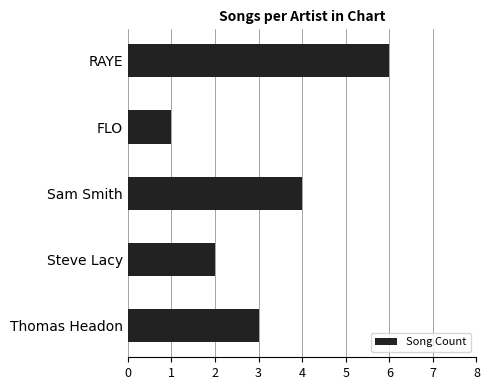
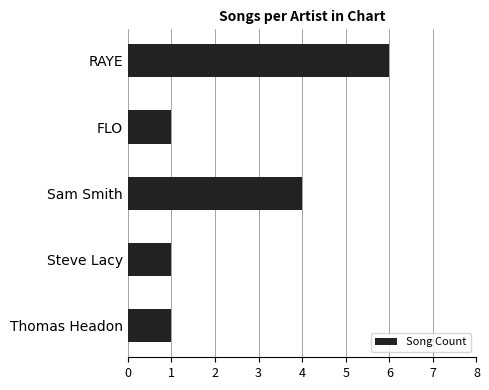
  {
    "RAYE": 6,
    "FLO": 1,
    "Sam Smith": 4,
-   "Steve Lacy": 2,
-   "Thomas Headon": 3
+   "Steve Lacy": 1,
+   "Thomas Headon": 1
  }
